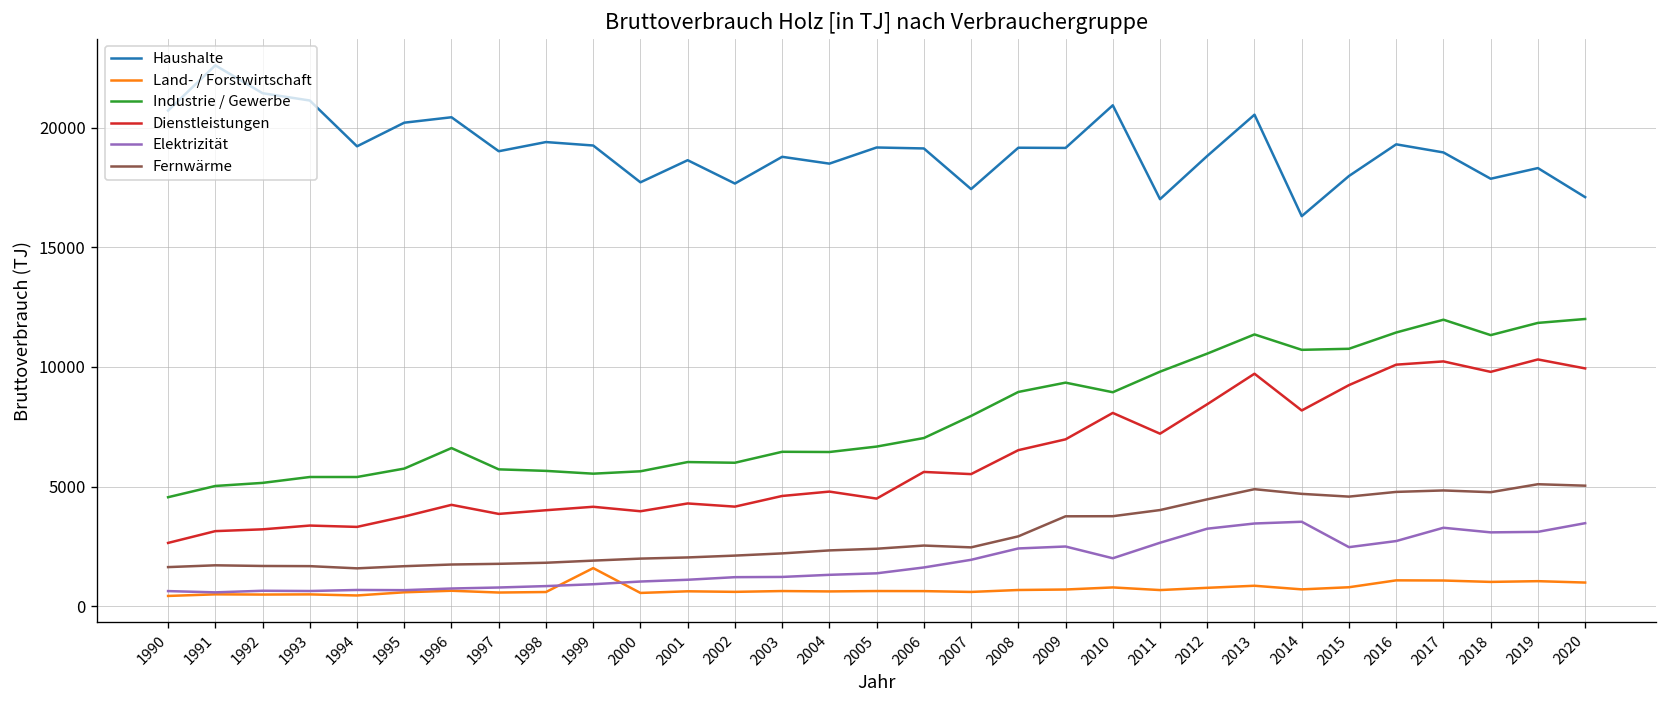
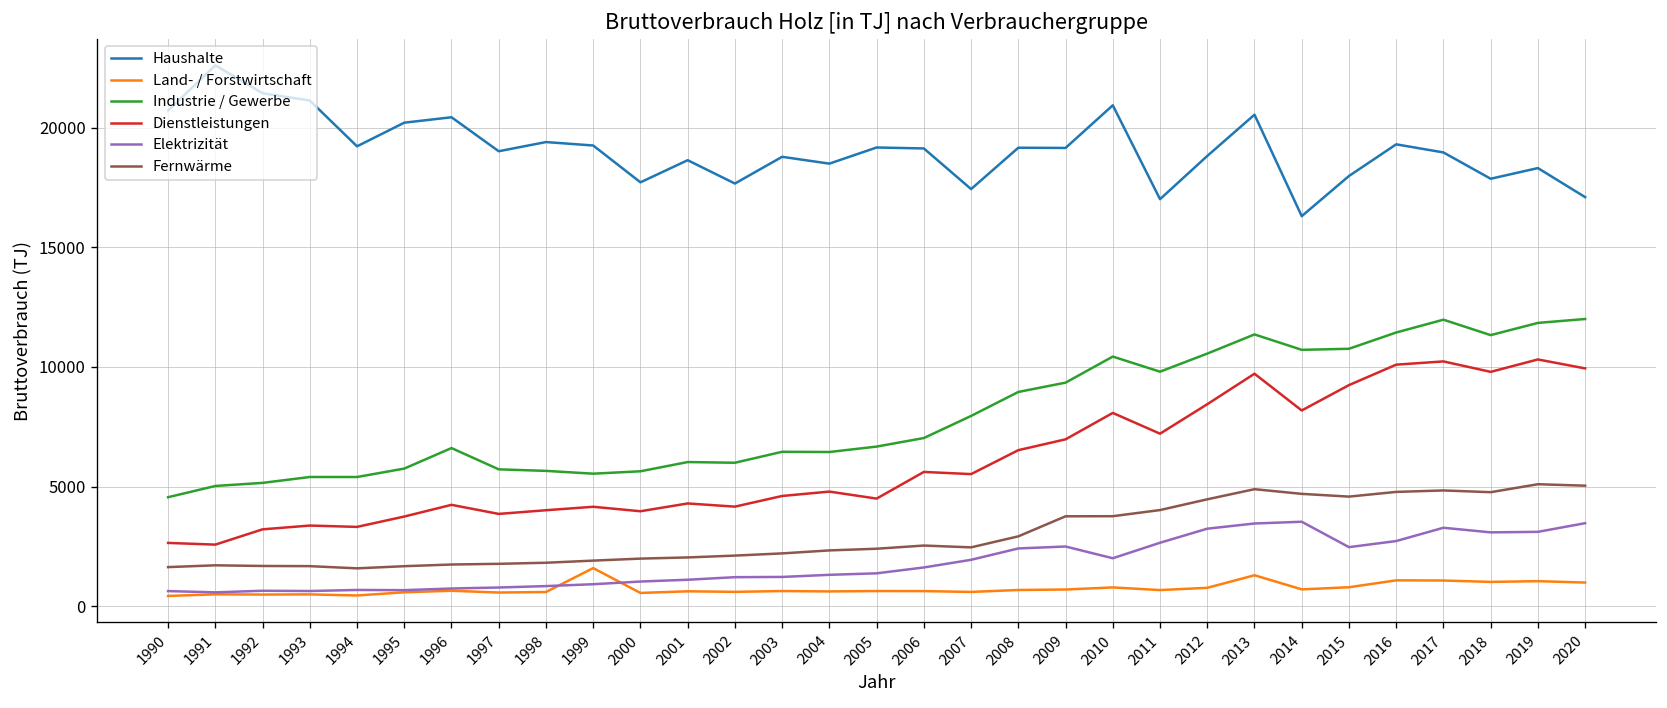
  {
    "Haushalte": {
      "1994": 19200,
      "1995": 20200,
      "1996": 20400,
      "1997": 19000,
      "1998": 19400,
      "1999": 19300,
      "2000": 17700,
      "2001": 18600,
      "2002": 17700,
      "2003": 18800,
      "2004": 18500,
      "2005": 19200,
      "2006": 19100,
      "2007": 17400,
      "2008": 19200,
      "2009": 19200,
      "2010": 20900,
      "2011": 17000,
      "2012": 18800,
      "2013": 20500,
      "2014": 16300,
      "2015": 18000,
      "2016": 19300,
      "2017": 19000,
      "2018": 17900,
      "2019": 18300,
      "2020": 17100
    },
    "Land- / Forstwirtschaft": {
      "1990": 400,
      "1992": 500,
      "1993": 500,
      "1994": 400,
      "1997": 600,
      "1998": 600,
      "1999": 1600,
      "2000": 600,
      "2001": 600,
      "2002": 600,
      "2003": 600,
      "2004": 600,
      "2005": 600,
      "2006": 600,
      "2007": 600,
      "2008": 700,
      "2009": 700,
      "2010": 800,
      "2011": 700,
      "2012": 800,
-     "2013": 900,
+     "2013": 1300,
      "2014": 700,
      "2015": 800,
      "2016": 1100,
      "2017": 1100,
      "2018": 1000,
      "2019": 1000,
      "2020": 1000
    },
    "Industrie / Gewerbe": {
      "1990": 4600,
      "1991": 5000,
      "1992": 5200,
      "1993": 5400,
      "1994": 5400,
      "1995": 5800,
      "1996": 6600,
      "1997": 5700,
      "1998": 5700,
      "1999": 5500,
      "2000": 5600,
      "2001": 6000,
      "2002": 6000,
      "2003": 6500,
      "2004": 6400,
      "2005": 6700,
      "2006": 7000,
      "2007": 8000,
      "2008": 9000,
      "2009": 9300,
-     "2010": 8900,
+     "2010": 10400,
      "2011": 9800,
      "2012": 10600,
      "2013": 11400,
      "2014": 10700,
      "2015": 10800,
      "2016": 11400,
      "2017": 12000,
      "2018": 11300,
      "2019": 11800,
      "2020": 12000
    },
    "Dienstleistungen": {
      "1990": 2600,
-     "1991": 3100,
+     "1991": 2600,
      "1992": 3200,
      "1993": 3400,
      "1994": 3300,
      "1995": 3700,
      "1996": 4200,
      "1997": 3900,
      "1998": 4000,
      "1999": 4200,
      "2000": 4000,
      "2001": 4300,
      "2002": 4200,
      "2003": 4600,
      "2004": 4800,
      "2005": 4500,
      "2006": 5600,
      "2007": 5500,
      "2008": 6500,
      "2009": 7000,
      "2010": 8100,
      "2011": 7200,
      "2012": 8400,
      "2013": 9700,
      "2014": 8200,
      "2015": 9200,
      "2016": 10100,
      "2017": 10200,
      "2018": 9800,
      "2019": 10300,
      "2020": 9900
    },
    "Elektrizität": {
      "1990": 600,
      "1992": 600,
      "1993": 600,
      "1994": 700,
      "1997": 800,
      "1998": 800,
      "1999": 900,
      "2000": 1000,
      "2001": 1100,
      "2002": 1200,
      "2003": 1200,
      "2004": 1300,
      "2005": 1400,
      "2006": 1600,
      "2007": 1900,
      "2008": 2400,
      "2009": 2500,
      "2010": 2000,
      "2011": 2700,
      "2012": 3200,
      "2013": 3500,
      "2014": 3500,
      "2015": 2500,
      "2016": 2700,
      "2017": 3300,
      "2018": 3100,
      "2019": 3100,
      "2020": 3500
    },
    "Fernwärme": {
      "1990": 1600,
      "1991": 1700,
      "1992": 1700,
      "1993": 1700,
      "1994": 1600,
      "1995": 1700,
      "1996": 1700,
      "1997": 1800,
      "1998": 1800,
      "1999": 1900,
      "2000": 2000,
      "2001": 2000,
      "2002": 2100,
      "2003": 2200,
      "2004": 2300,
      "2005": 2400,
      "2006": 2500,
      "2007": 2500,
      "2008": 2900,
      "2009": 3800,
      "2010": 3800,
      "2011": 4000,
      "2012": 4500,
      "2013": 4900,
      "2014": 4700,
      "2015": 4600,
      "2016": 4800,
      "2017": 4800,
      "2018": 4800,
      "2019": 5100,
      "2020": 5000
    }
  }
